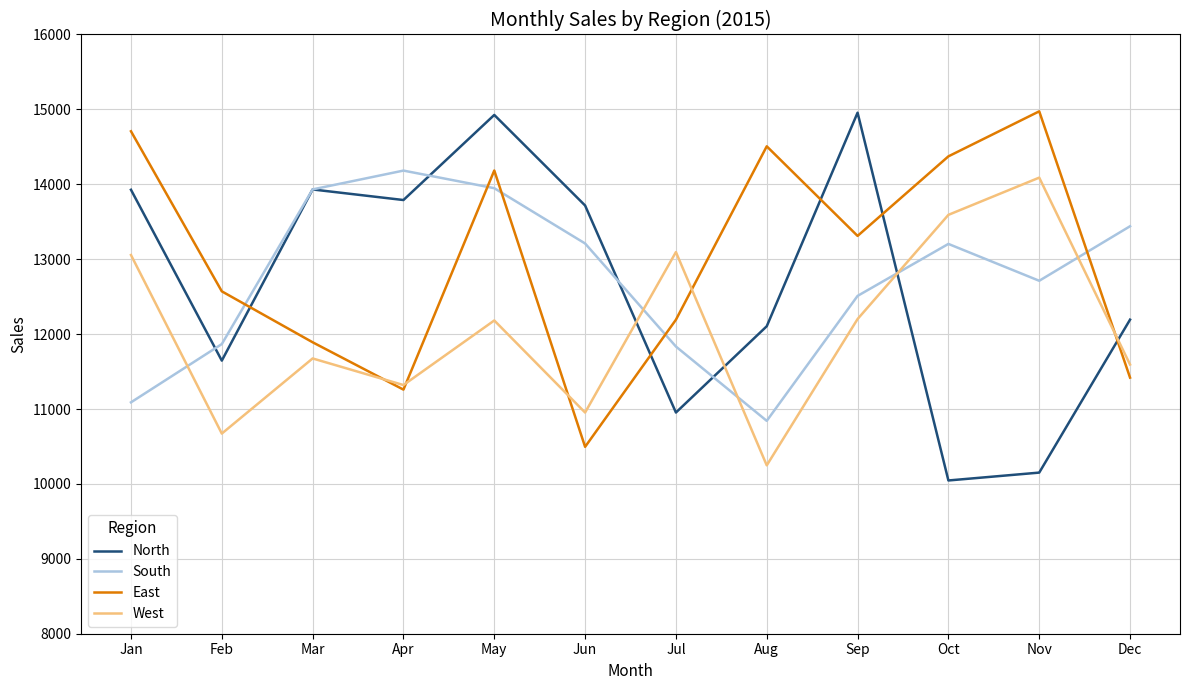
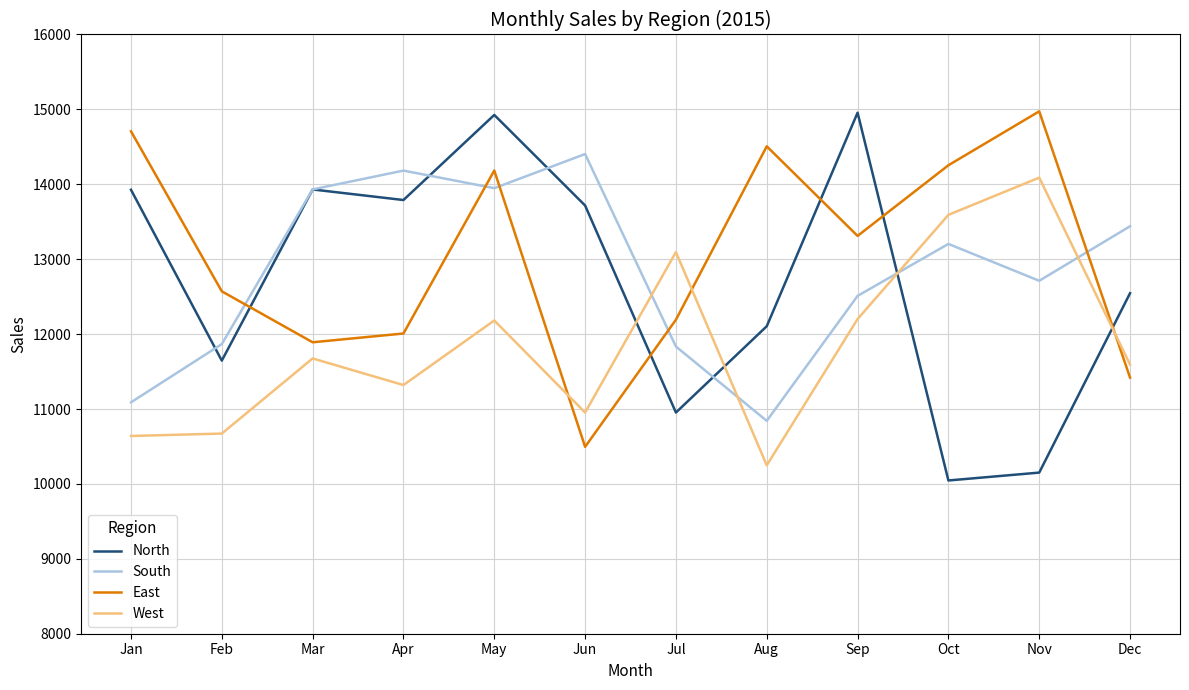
  {
    "North": {
      "Jan": 13900,
      "Feb": 11600,
      "Apr": 13800,
      "May": 14900,
      "Jun": 13700,
      "Jul": 11000,
      "Aug": 12100,
      "Sep": 15000,
      "Oct": 10000,
      "Nov": 10200,
-     "Dec": 12200
+     "Dec": 12500
    },
    "South": {
      "Jan": 11100,
      "Feb": 11900,
      "Apr": 14200,
      "May": 13900,
-     "Jun": 13200,
+     "Jun": 14400,
      "Jul": 11800,
      "Aug": 10800,
      "Sep": 12500,
      "Oct": 13200,
      "Nov": 12700,
      "Dec": 13400
    },
    "East": {
      "Jan": 14700,
      "Feb": 12600,
      "Mar": 11900,
-     "Apr": 11300,
+     "Apr": 12000,
      "May": 14200,
      "Jun": 10500,
      "Jul": 12200,
      "Aug": 14500,
      "Sep": 13300,
-     "Oct": 14400,
+     "Oct": 14300,
      "Nov": 15000,
      "Dec": 11400
    },
    "West": {
-     "Jan": 13100,
+     "Jan": 10600,
      "Feb": 10700,
      "Mar": 11700,
      "Apr": 11300,
      "May": 12200,
      "Jun": 11000,
      "Jul": 13100,
      "Aug": 10200,
      "Sep": 12200,
      "Oct": 13600,
      "Nov": 14100,
      "Dec": 11600
    }
  }
